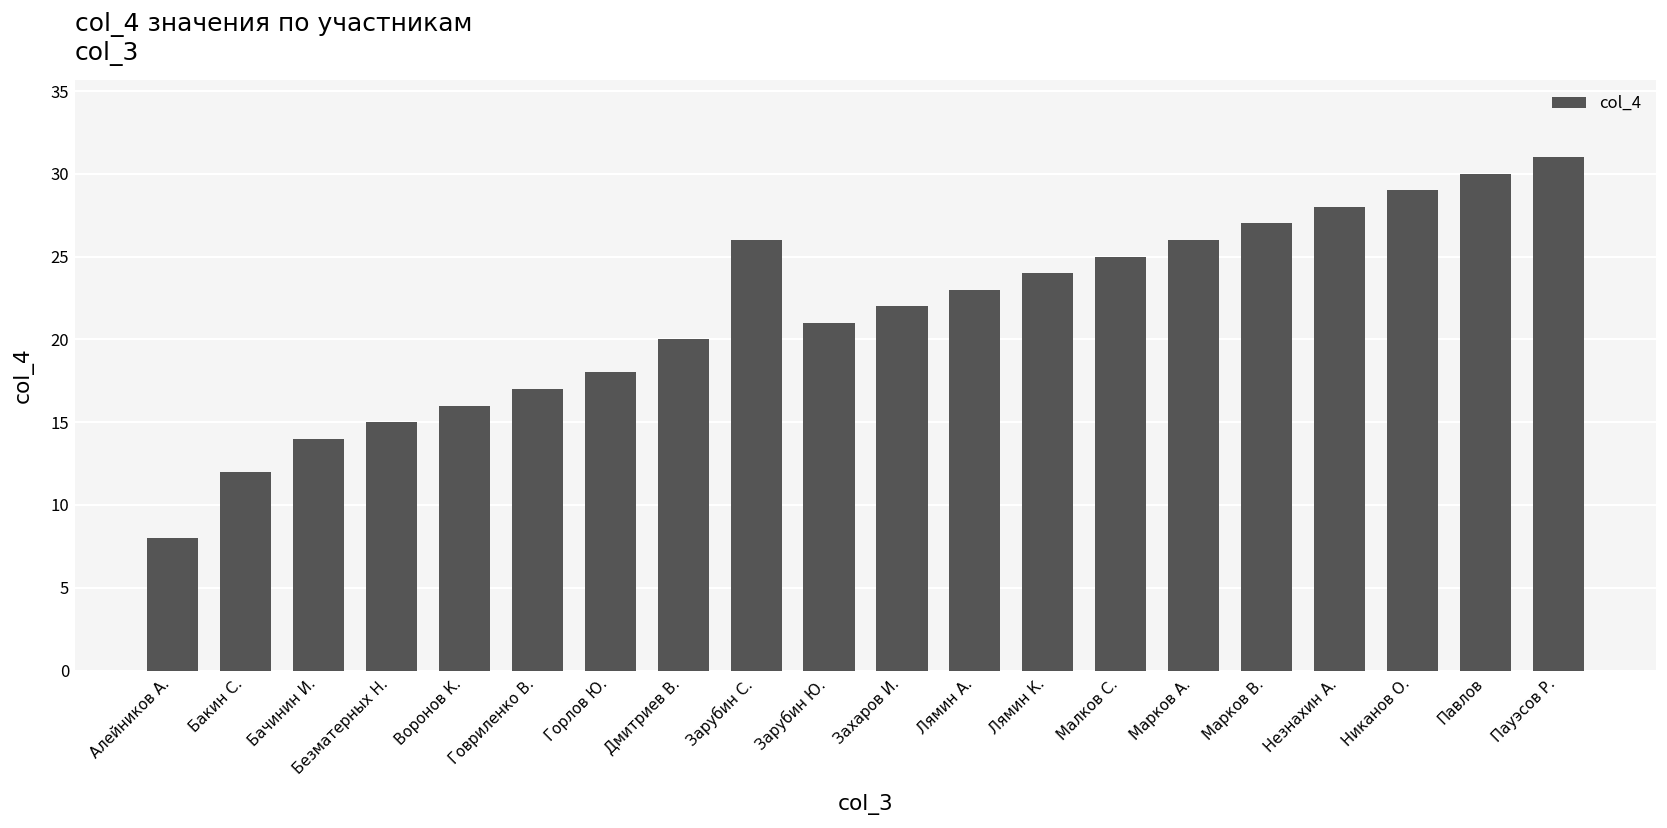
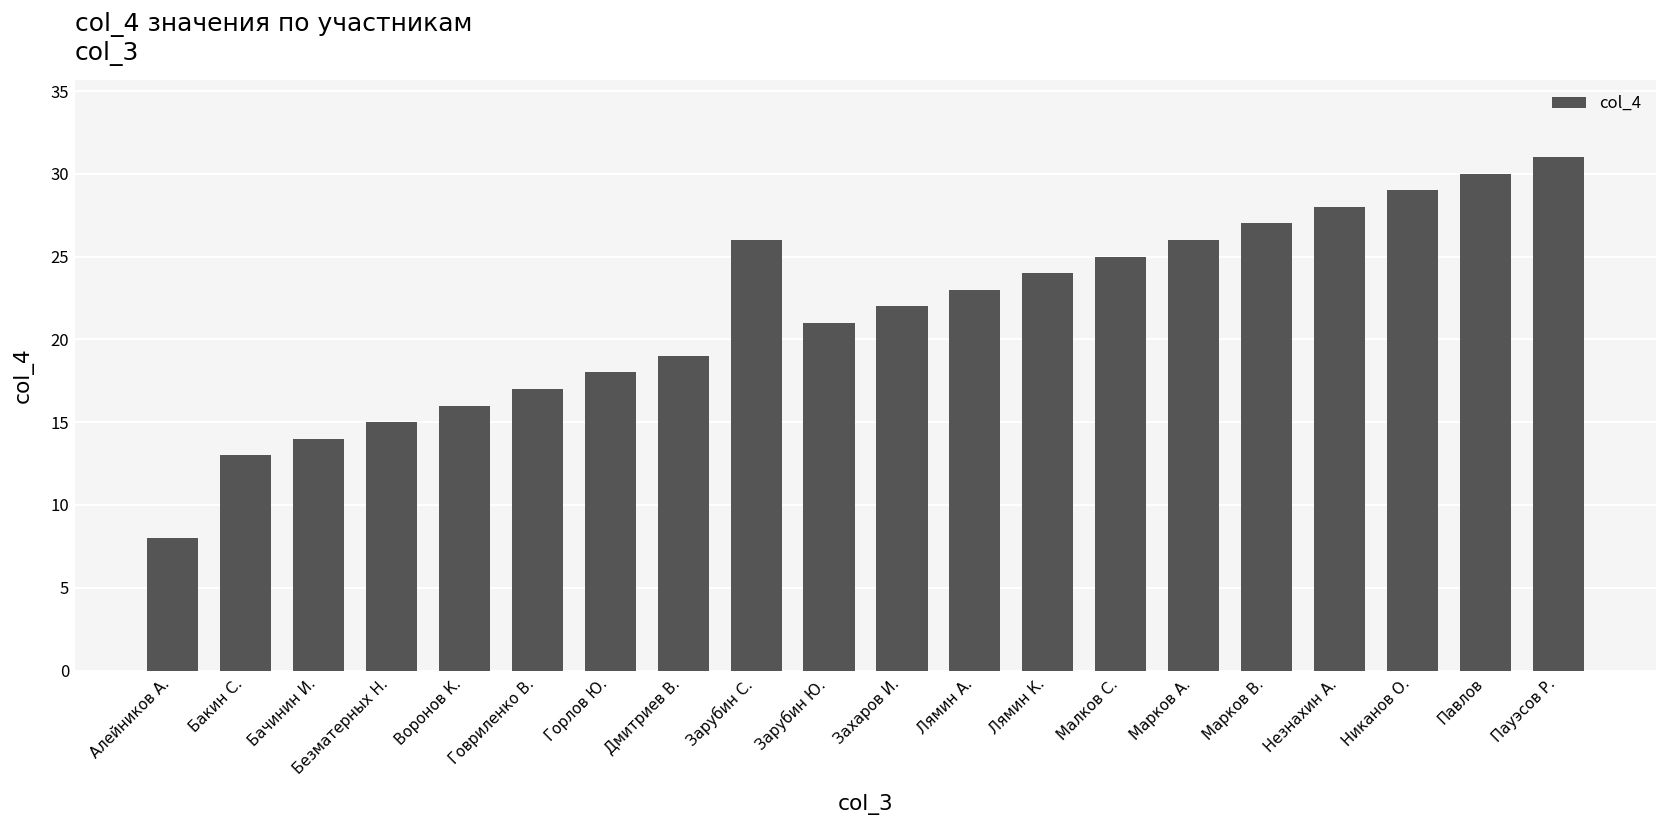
  {
    "Алейников А.": 8,
-   "Бакин С.": 12,
+   "Бакин С.": 13,
    "Бачинин И.": 14,
    "Безматерных Н.": 15,
    "Воронов К.": 16,
    "Говриленко В.": 17,
    "Горлов Ю.": 18,
-   "Дмитриев В.": 20,
+   "Дмитриев В.": 19,
    "Зарубин С.": 26,
    "Зарубин Ю.": 21,
    "Захаров И.": 22,
    "Лямин А.": 23,
    "Лямин К.": 24,
    "Малков С.": 25,
    "Марков А.": 26,
    "Марков В.": 27,
    "Незнахин А.": 28,
    "Никанов О.": 29,
    "Павлов": 30,
    "Пауэсов Р.": 31
  }
